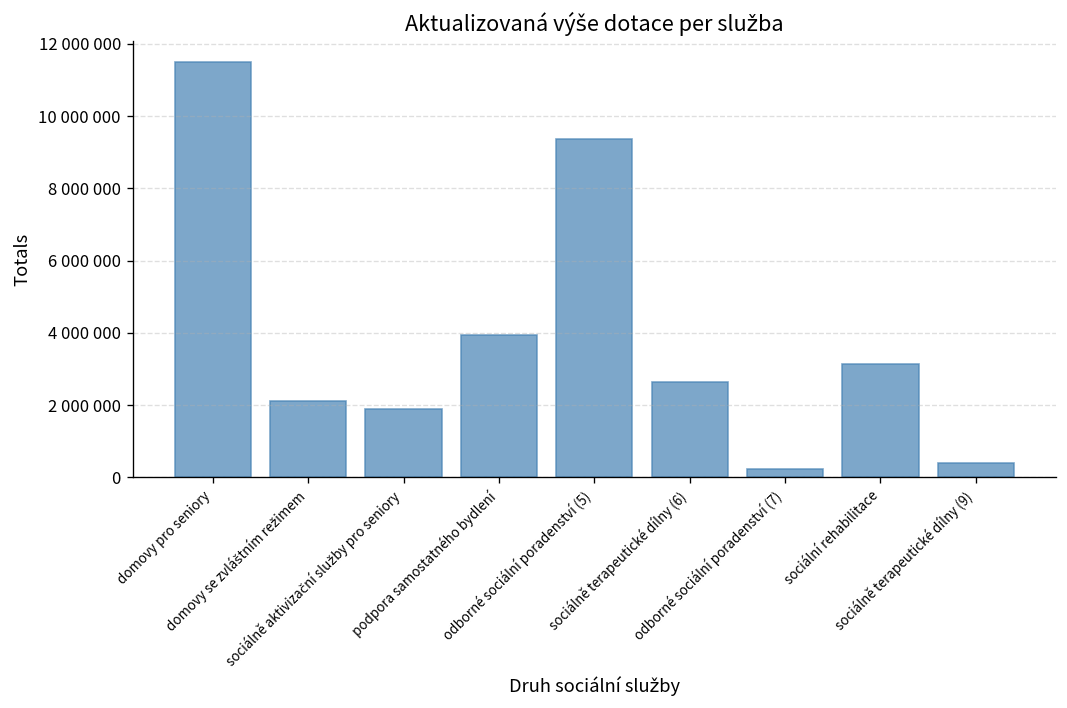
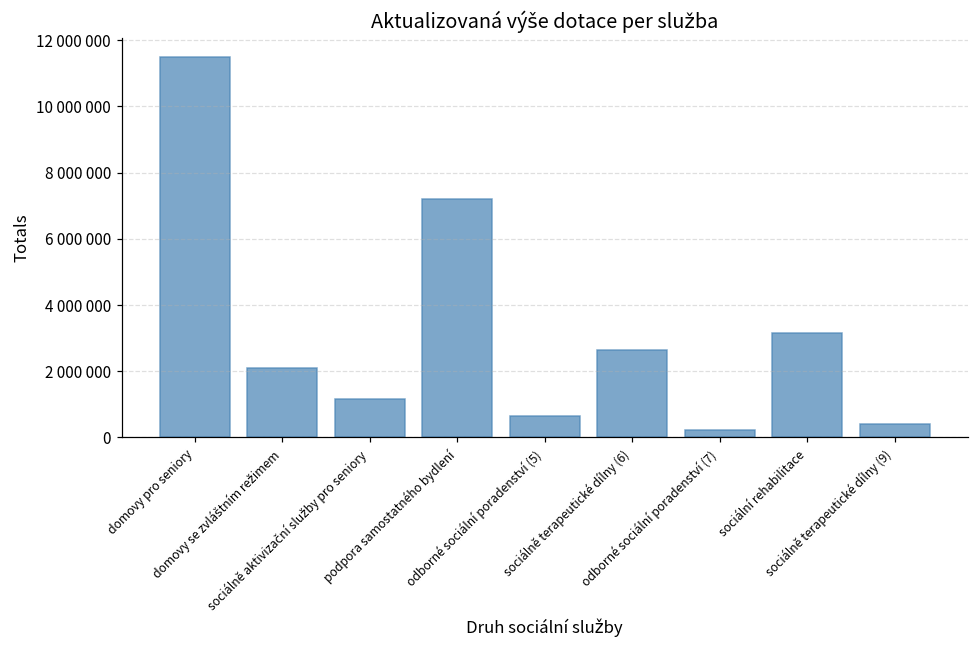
  {
    "domovy pro seniory": 11500000,
    "domovy se zvláštním režimem": 2100000,
-   "sociálně aktivizační služby pro seniory": 1900000,
-   "podpora samostatného bydlení": 3900000,
-   "odborné sociální poradenství (5)": 9400000,
+   "sociálně aktivizační služby pro seniory": 1200000,
+   "podpora samostatného bydlení": 7200000,
+   "odborné sociální poradenství (5)": 600000,
    "sociálně terapeutické dílny (6)": 2600000,
    "odborné sociální poradenství (7)": 200000,
    "sociální rehabilitace": 3100000,
    "sociálně terapeutické dílny (9)": 400000
  }
